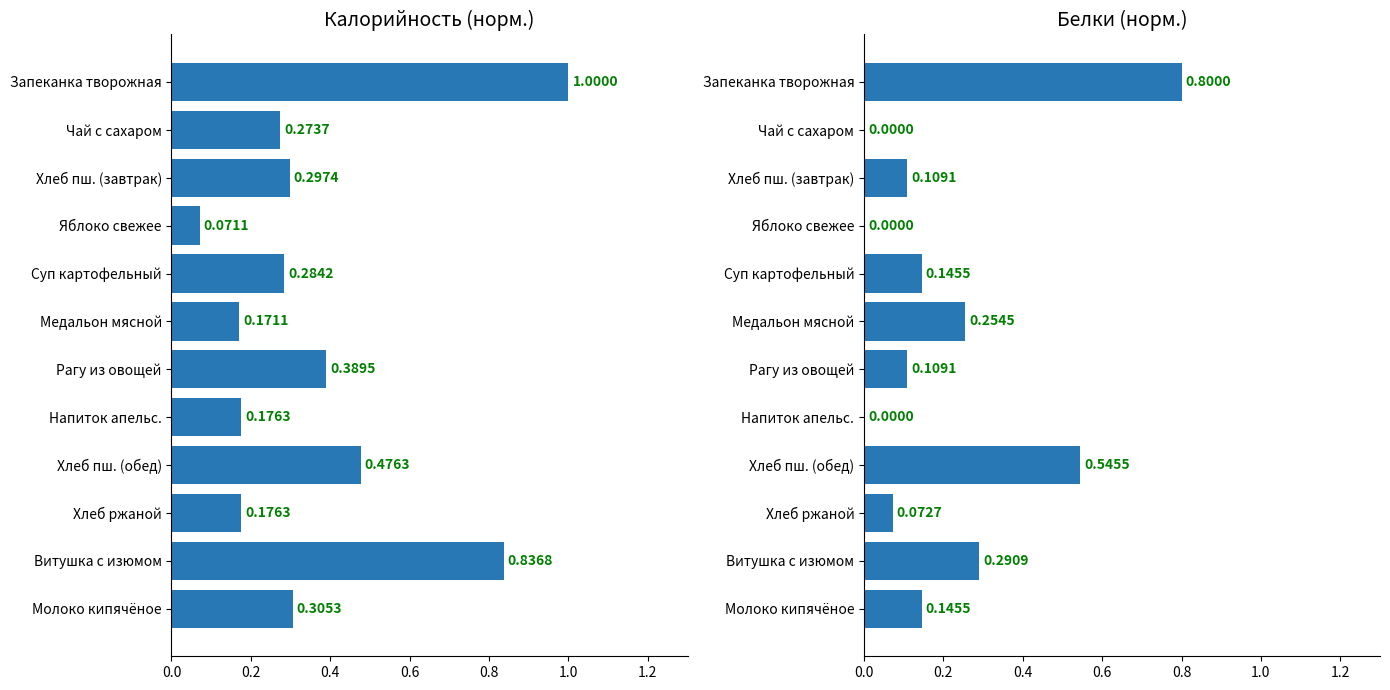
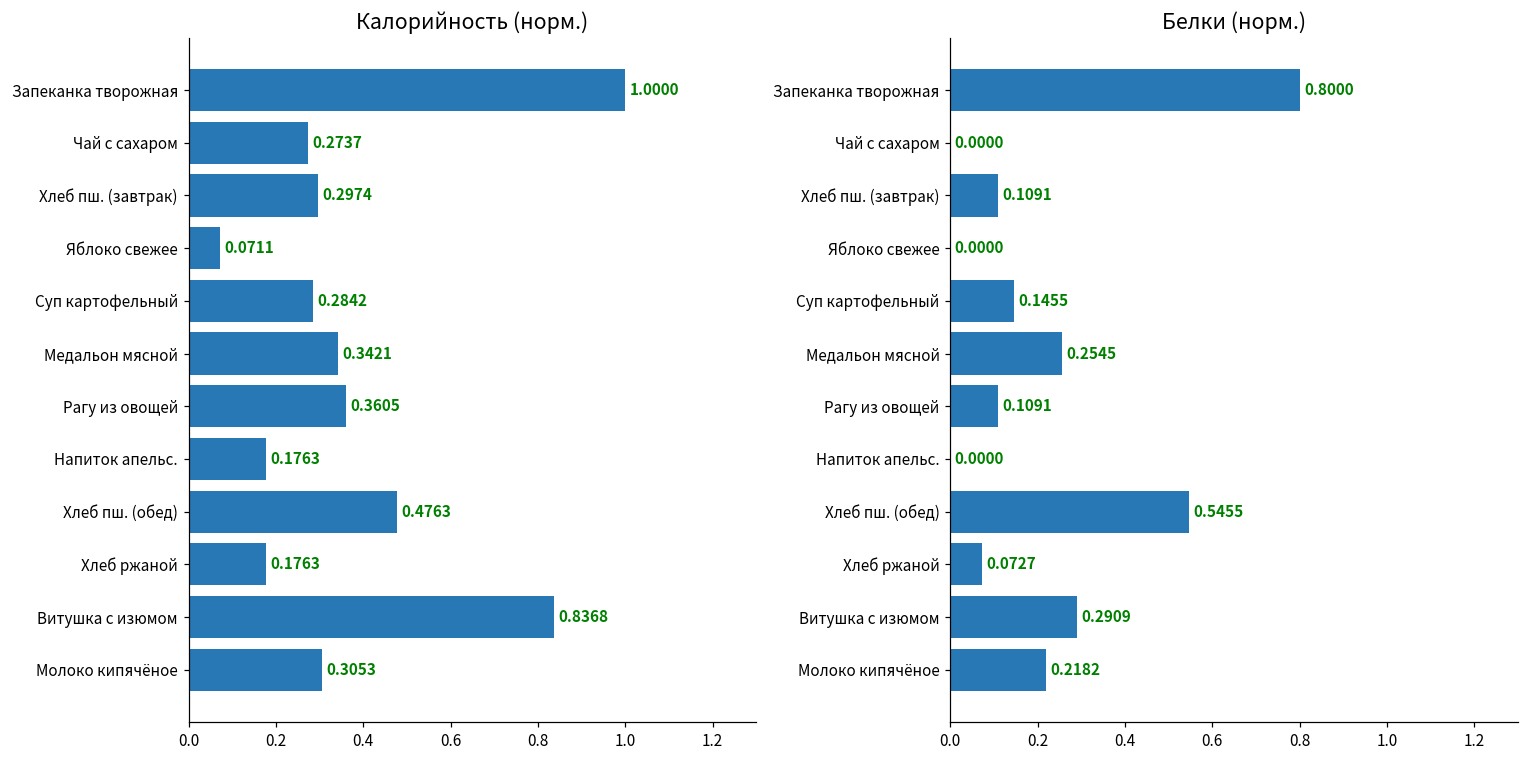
  {
    "Калорийность (норм.)": {
      "Запеканка творожная": 1.0000,
      "Чай с сахаром": 0.2737,
      "Хлеб пш. (завтрак)": 0.2974,
      "Яблоко свежее": 0.0711,
      "Суп картофельный": 0.2842,
-     "Медальон мясной": 0.1711,
-     "Рагу из овощей": 0.3895,
+     "Медальон мясной": 0.3421,
+     "Рагу из овощей": 0.3605,
      "Напиток апельс.": 0.1763,
      "Хлеб пш. (обед)": 0.4763,
      "Хлеб ржаной": 0.1763,
      "Витушка с изюмом": 0.8368,
      "Молоко кипячёное": 0.3053
    },
    "Белки (норм.)": {
      "Запеканка творожная": 0.8000,
      "Чай с сахаром": 0.0000,
      "Хлеб пш. (завтрак)": 0.1091,
      "Яблоко свежее": 0.0000,
      "Суп картофельный": 0.1455,
      "Медальон мясной": 0.2545,
      "Рагу из овощей": 0.1091,
      "Напиток апельс.": 0.0000,
      "Хлеб пш. (обед)": 0.5455,
      "Хлеб ржаной": 0.0727,
      "Витушка с изюмом": 0.2909,
-     "Молоко кипячёное": 0.1455
+     "Молоко кипячёное": 0.2182
    }
  }
